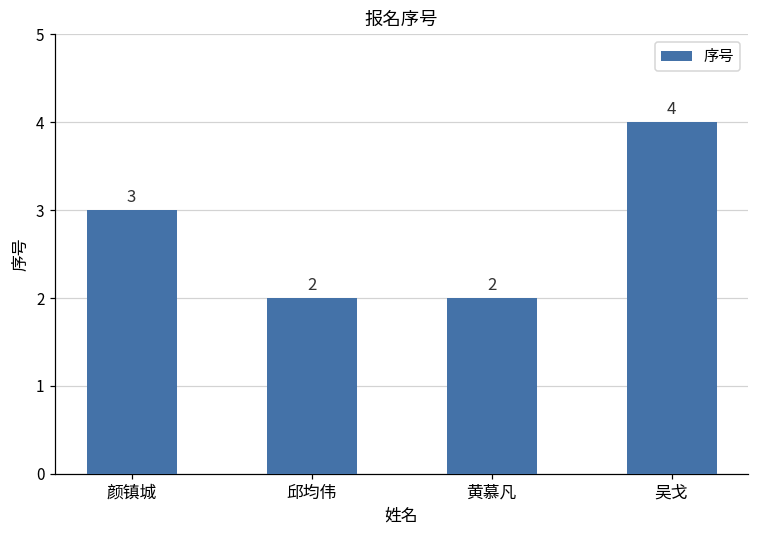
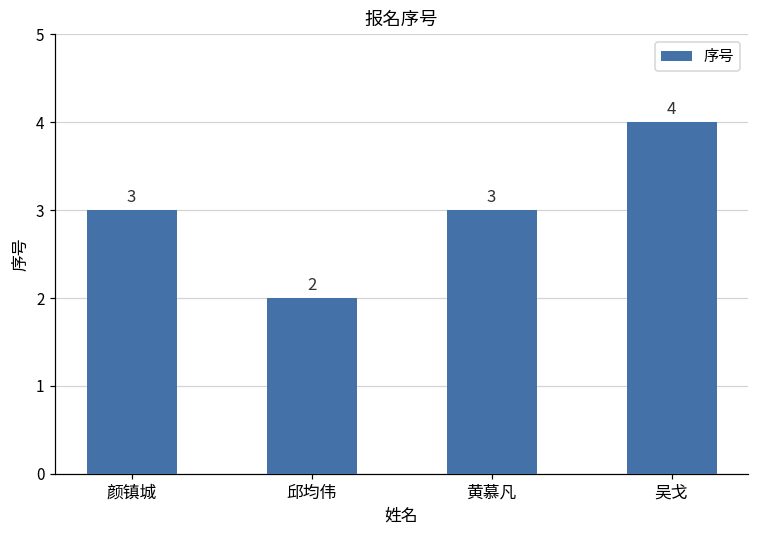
  {
    "颜镇城": 3,
    "邱均伟": 2,
-   "黄慕凡": 2,
+   "黄慕凡": 3,
    "吴戈": 4
  }
